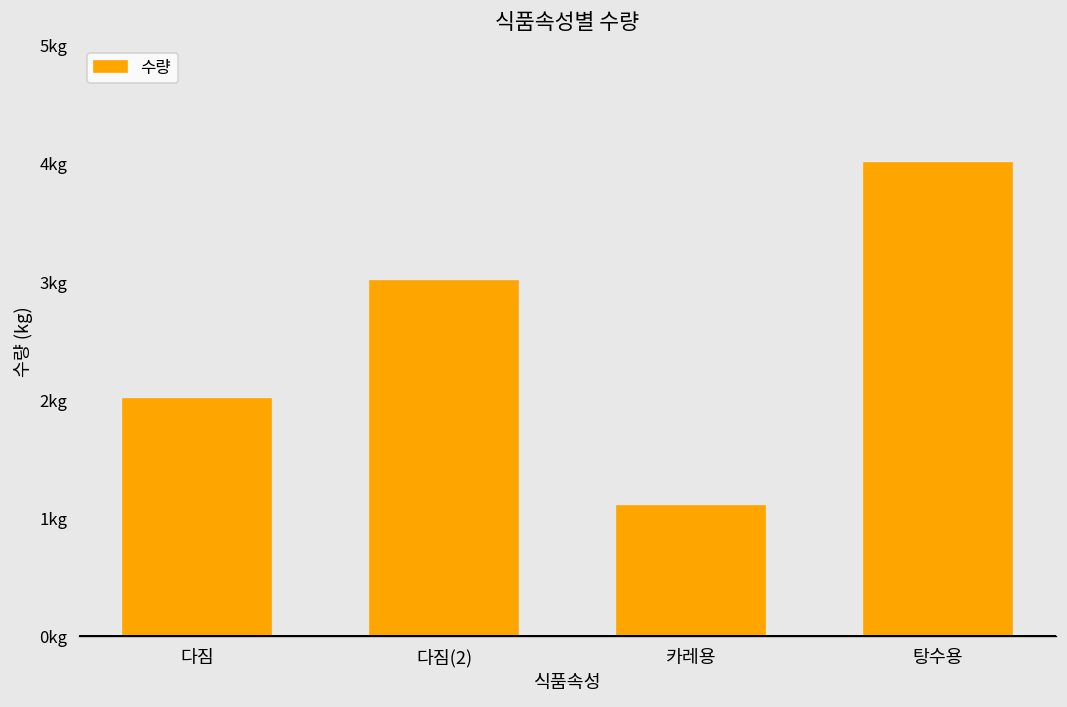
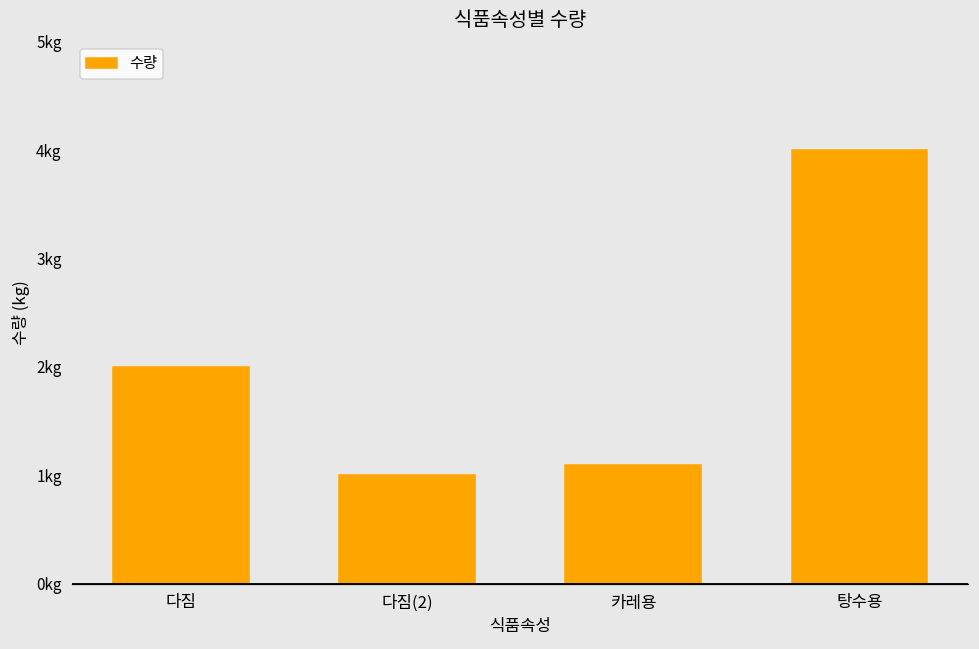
  {
    "다짐": "2kg",
-   "다짐(2)": "3kg",
+   "다짐(2)": "1kg",
    "카레용": "1.1kg",
    "탕수용": "4kg"
  }
